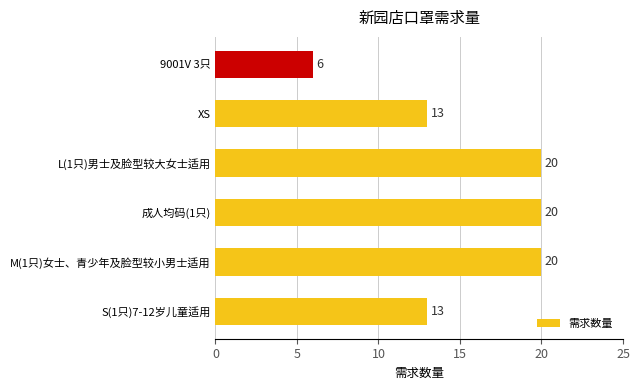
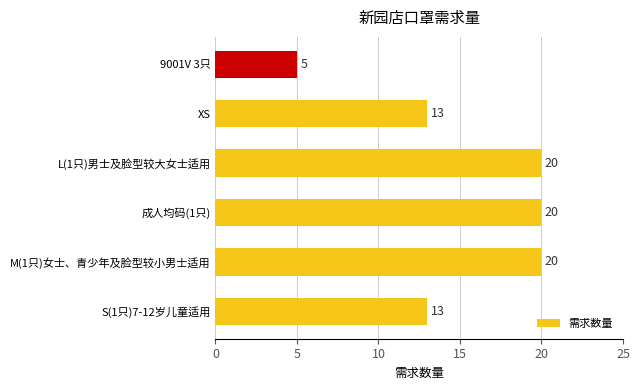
  {
-   "9001V 3只": 6,
+   "9001V 3只": 5,
    "XS": 13,
    "L(1只)男士及脸型较大女士适用": 20,
    "成人均码(1只)": 20,
    "M(1只)女士、青少年及脸型较小男士适用": 20,
    "S(1只)7-12岁儿童适用": 13
  }
